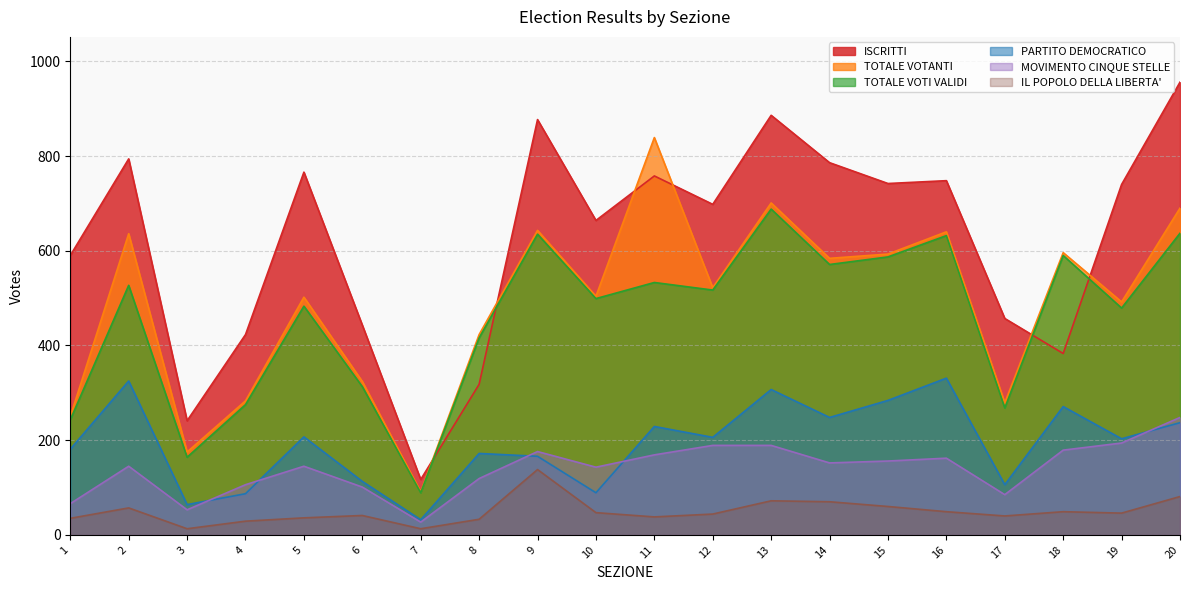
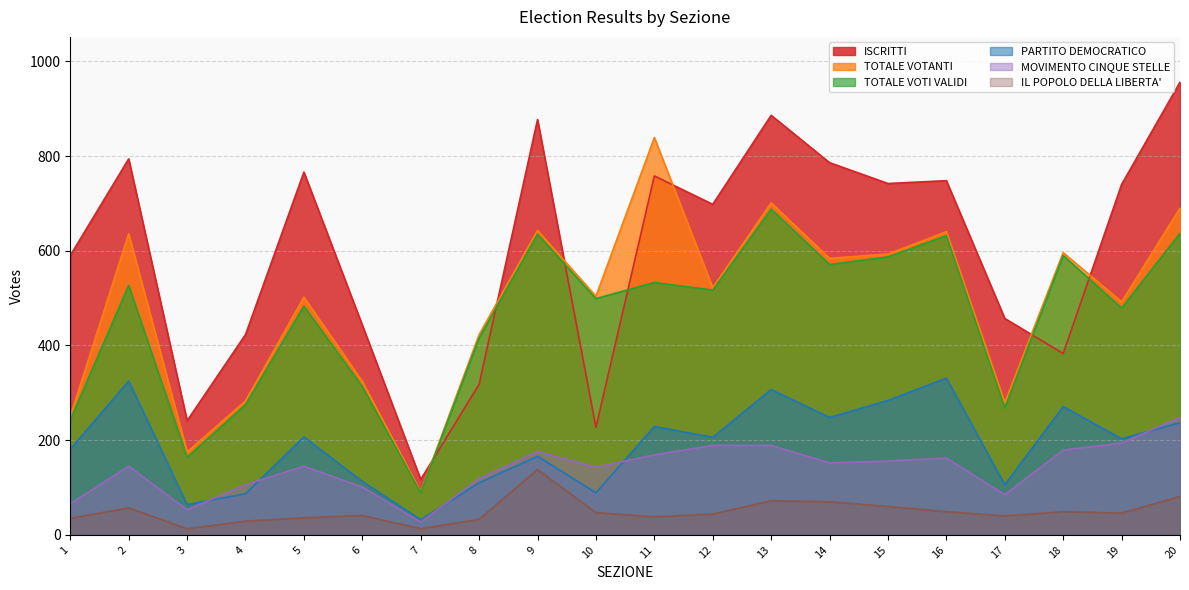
  {
    "ISCRITTI": {
      "1": 590,
      "2": 790,
      "3": 240,
      "4": 420,
      "5": 770,
      "6": 440,
      "7": 120,
      "8": 320,
      "9": 880,
-     "10": 660,
+     "10": 230,
      "11": 760,
      "12": 700,
      "13": 890,
      "14": 790,
      "15": 740,
      "16": 750,
      "17": 460,
      "18": 380,
      "19": 740,
      "20": 960
    },
    "TOTALE VOTANTI": {
      "1": 250,
      "2": 640,
      "3": 180,
      "4": 280,
      "5": 500,
      "6": 320,
      "8": 420,
      "9": 640,
      "11": 840,
      "13": 700,
      "14": 580,
      "15": 590,
      "16": 640,
      "17": 280,
      "18": 600,
      "19": 490,
      "20": 690
    },
    "TOTALE VOTI VALIDI": {
      "1": 240,
      "2": 530,
      "3": 160,
      "4": 280,
      "5": 480,
      "6": 310,
      "8": 420,
      "9": 640,
      "11": 530,
      "13": 690,
      "14": 570,
      "15": 590,
      "16": 630,
      "17": 270,
      "18": 590,
      "19": 480,
      "20": 640
    },
    "PARTITO DEMOCRATICO": {
      "1": 180,
      "2": 330,
      "3": 60,
      "4": 90,
      "5": 210,
      "6": 110,
-     "8": 170,
+     "8": 110,
      "9": 170,
      "10": 90,
      "11": 230,
      "12": 210,
      "13": 310,
      "14": 250,
      "15": 280,
      "16": 330,
      "17": 110,
      "18": 270,
      "19": 200,
      "20": 240
    }
  }
